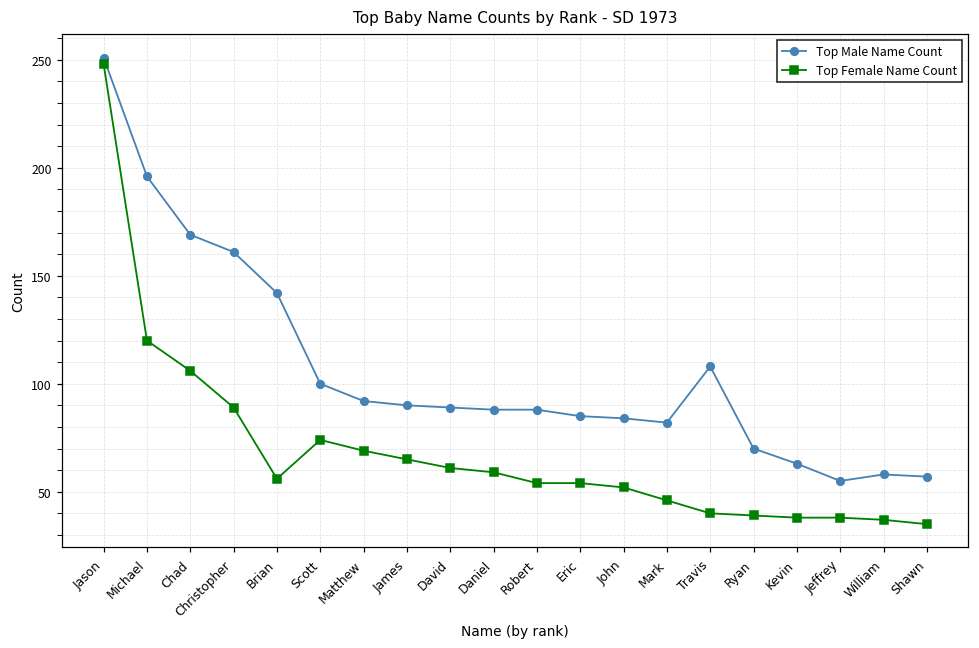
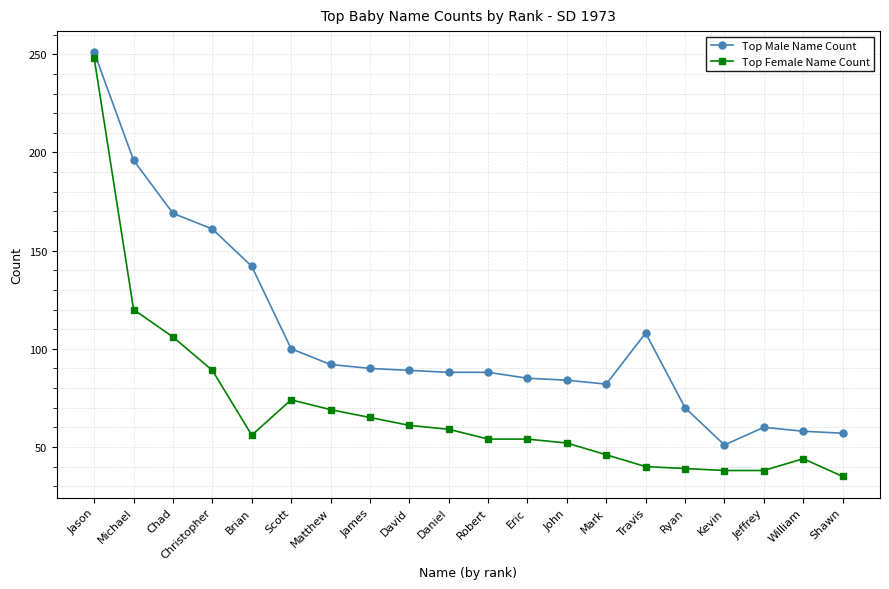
  {
    "Top Male Name Count": {
      "Jason": 251,
      "Michael": 196,
      "Chad": 169,
      "Christopher": 161,
      "Brian": 142,
      "Scott": 100,
      "Matthew": 92,
      "James": 90,
      "David": 89,
      "Daniel": 88,
      "Robert": 88,
      "Eric": 85,
      "John": 84,
      "Mark": 82,
      "Travis": 108,
      "Ryan": 70,
-     "Kevin": 63,
-     "Jeffrey": 55,
+     "Kevin": 51,
+     "Jeffrey": 60,
      "William": 58,
      "Shawn": 57
    },
    "Top Female Name Count": {
      "Jason": 248,
      "Michael": 120,
      "Chad": 106,
      "Christopher": 89,
      "Brian": 56,
      "Scott": 74,
      "Matthew": 69,
      "James": 65,
      "David": 61,
      "Daniel": 59,
      "Robert": 54,
      "Eric": 54,
      "John": 52,
      "Mark": 46,
      "Travis": 40,
      "Ryan": 39,
      "Kevin": 38,
      "Jeffrey": 38,
-     "William": 37,
+     "William": 44,
      "Shawn": 35
    }
  }
